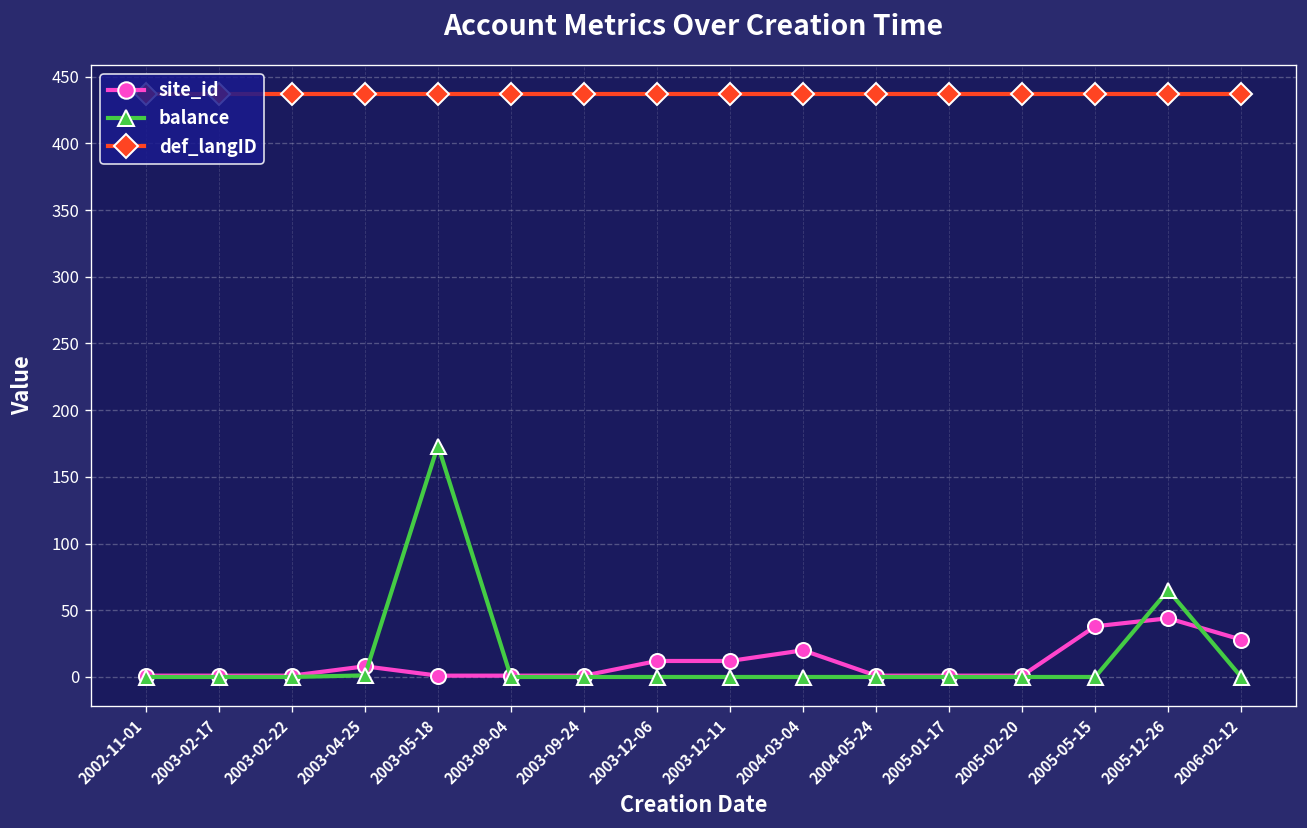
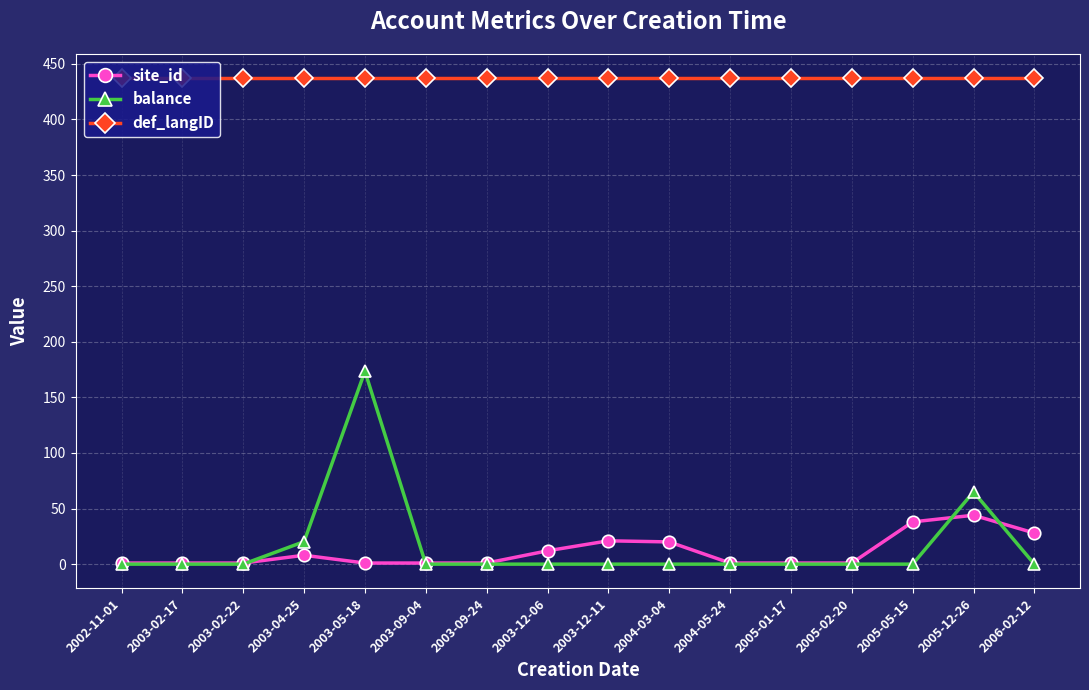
  {
    "site_id": {
      "2003-04-25": 8,
      "2003-05-18": 1,
      "2003-12-06": 12,
-     "2003-12-11": 12,
+     "2003-12-11": 21,
      "2004-03-04": 20,
      "2005-05-15": 38,
      "2005-12-26": 44,
      "2006-02-12": 28
    },
    "balance": {
-     "2003-04-25": 1,
+     "2003-04-25": 20,
      "2003-05-18": 173,
      "2003-12-06": 0,
      "2003-12-11": 0,
      "2004-03-04": 0,
      "2005-05-15": 0,
      "2005-12-26": 65,
      "2006-02-12": 0
    },
    "def_langID": {
      "2003-02-22": 437,
      "2003-04-25": 437,
      "2003-05-18": 437,
      "2003-09-04": 437,
      "2003-09-24": 437,
      "2003-12-06": 437,
      "2003-12-11": 437,
      "2004-03-04": 437,
      "2004-05-24": 437,
      "2005-01-17": 437,
      "2005-02-20": 437,
      "2005-05-15": 437,
      "2005-12-26": 437,
      "2006-02-12": 437
    }
  }
